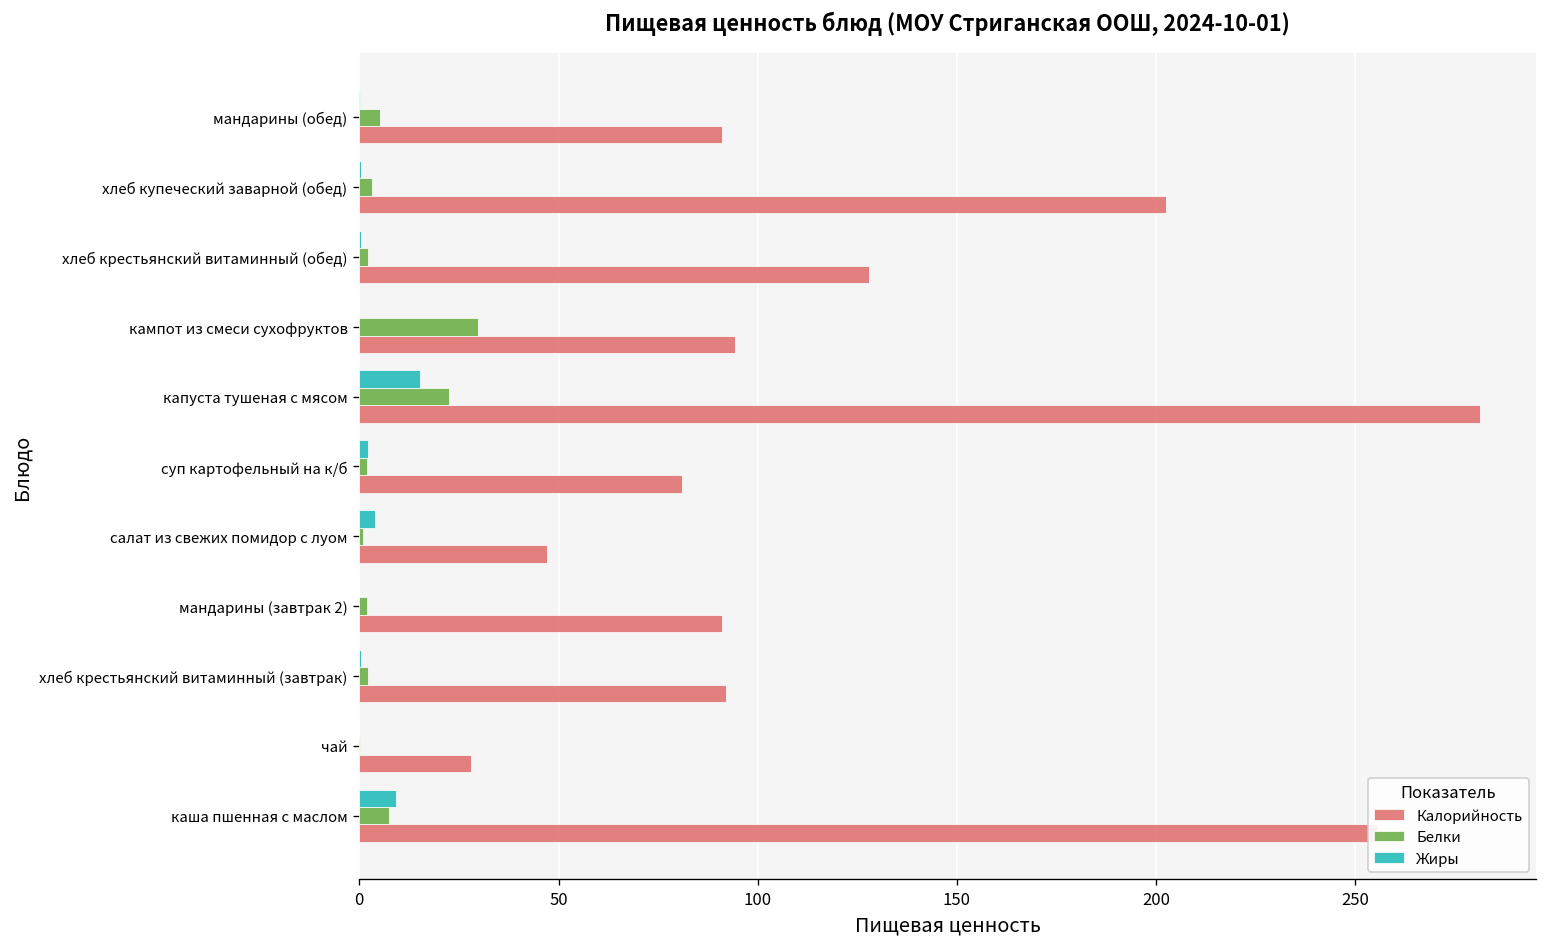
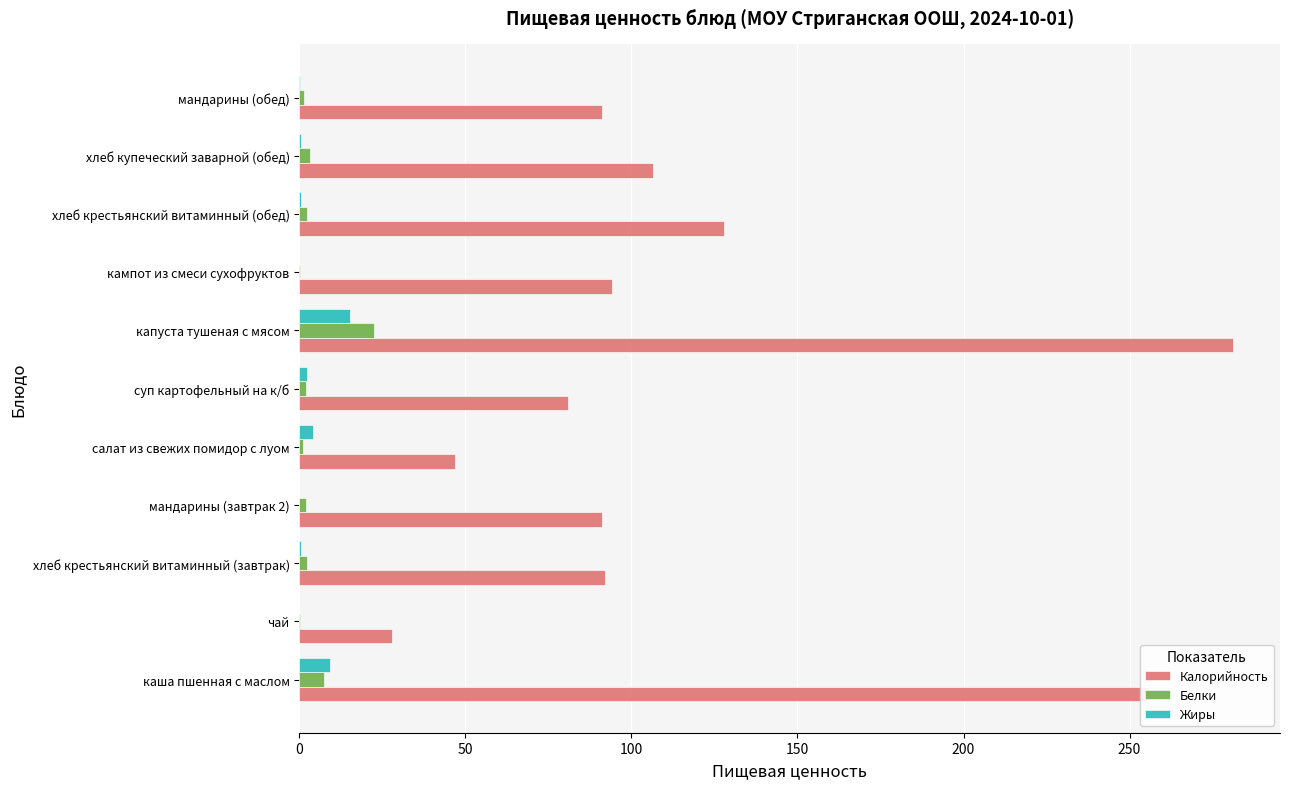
  {
    "Калорийность": {
      "мандарины (обед)": 91,
-     "хлеб купеческий заварной (обед)": 202,
+     "хлеб купеческий заварной (обед)": 106,
      "хлеб крестьянский витаминный (обед)": 128,
      "кампот из смеси сухофруктов": 94,
      "капуста тушеная с мясом": 281,
      "суп картофельный на к/б": 81,
      "салат из свежих помидор с луом": 47,
      "мандарины (завтрак 2)": 91,
      "хлеб крестьянский витаминный (завтрак)": 92,
      "чай": 28
    },
    "Белки": {
-     "мандарины (обед)": 5,
+     "мандарины (обед)": 2,
      "хлеб купеческий заварной (обед)": 3,
      "хлеб крестьянский витаминный (обед)": 2,
-     "кампот из смеси сухофруктов": 30,
+     "кампот из смеси сухофруктов": 0,
      "капуста тушеная с мясом": 22,
      "суп картофельный на к/б": 2,
      "салат из свежих помидор с луом": 1,
      "мандарины (завтрак 2)": 2,
      "хлеб крестьянский витаминный (завтрак)": 2,
      "каша пшенная с маслом": 7
    },
    "Жиры": {
      "кампот из смеси сухофруктов": 0,
      "капуста тушеная с мясом": 15,
      "суп картофельный на к/б": 2,
      "салат из свежих помидор с луом": 4,
      "мандарины (завтрак 2)": 0,
      "чай": 0,
      "каша пшенная с маслом": 9
    }
  }
